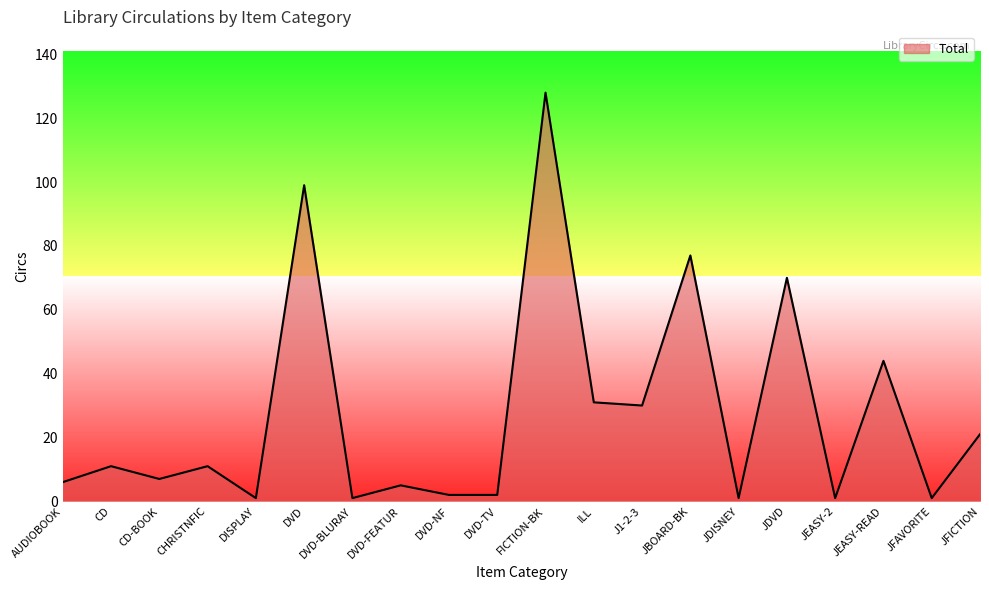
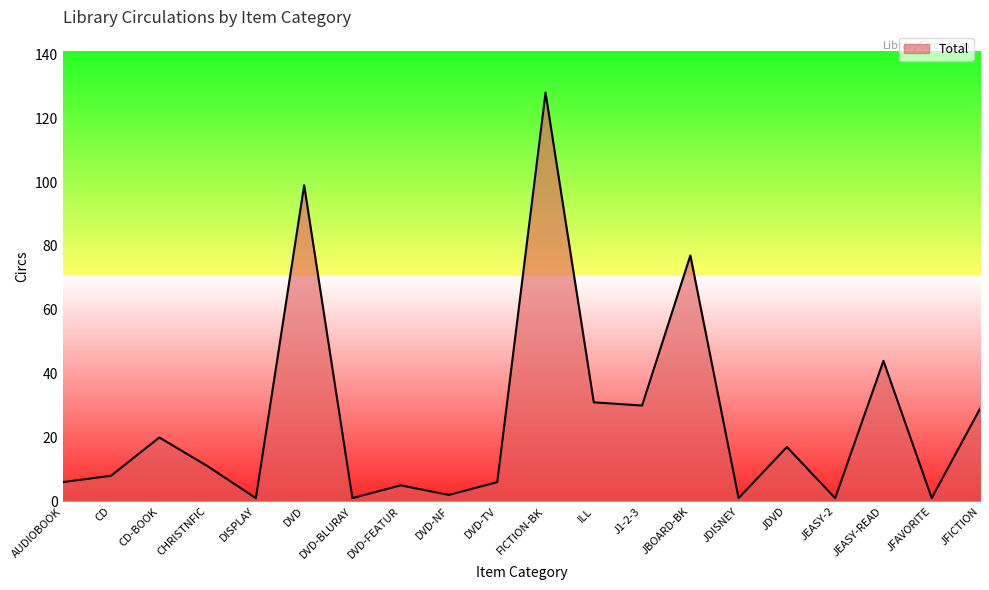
  {
    "AUDIOBOOK": 6,
-   "CD": 11,
-   "CD-BOOK": 7,
+   "CD": 8,
+   "CD-BOOK": 20,
    "CHRISTNFIC": 11,
    "DISPLAY": 1,
    "DVD": 99,
    "DVD-BLURAY": 1,
    "DVD-FEATUR": 5,
    "DVD-NF": 2,
-   "DVD-TV": 2,
+   "DVD-TV": 6,
    "FICTION-BK": 128,
    "ILL": 31,
    "J1-2-3": 30,
    "JBOARD-BK": 77,
    "JDISNEY": 1,
-   "JDVD": 70,
+   "JDVD": 17,
    "JEASY-2": 1,
    "JEASY-READ": 44,
    "JFAVORITE": 1,
-   "JFICTION": 21
+   "JFICTION": 29
  }
